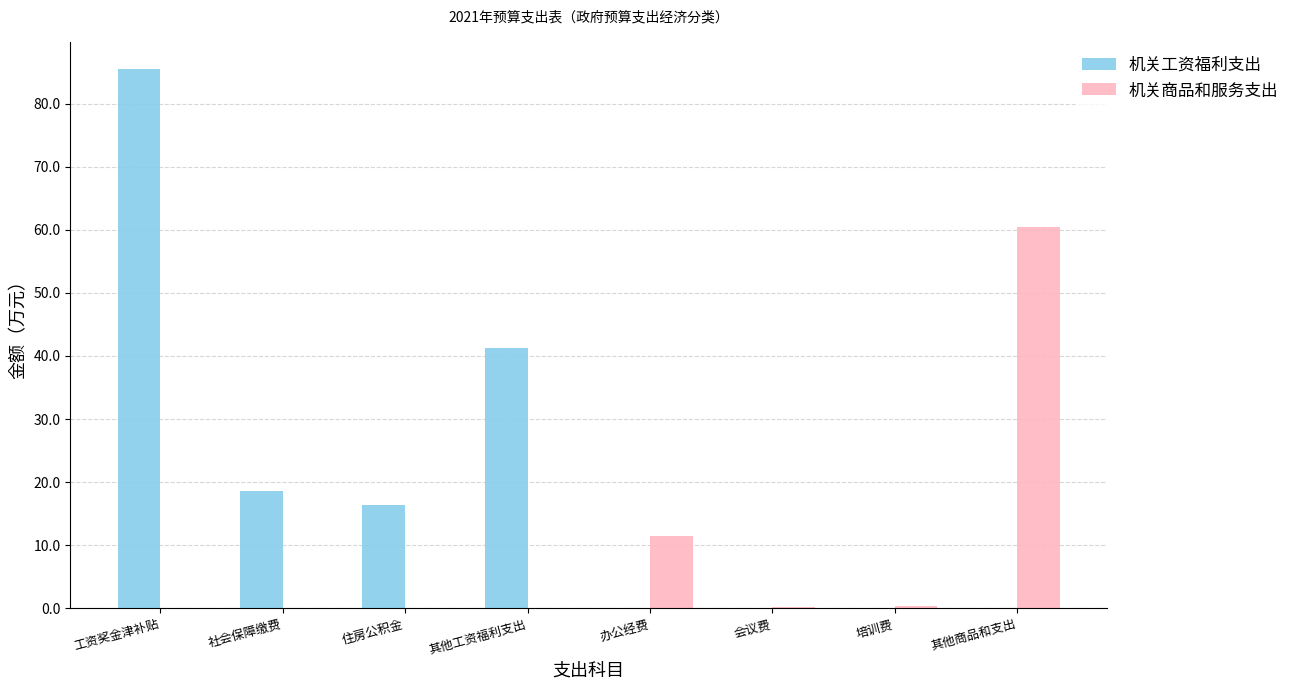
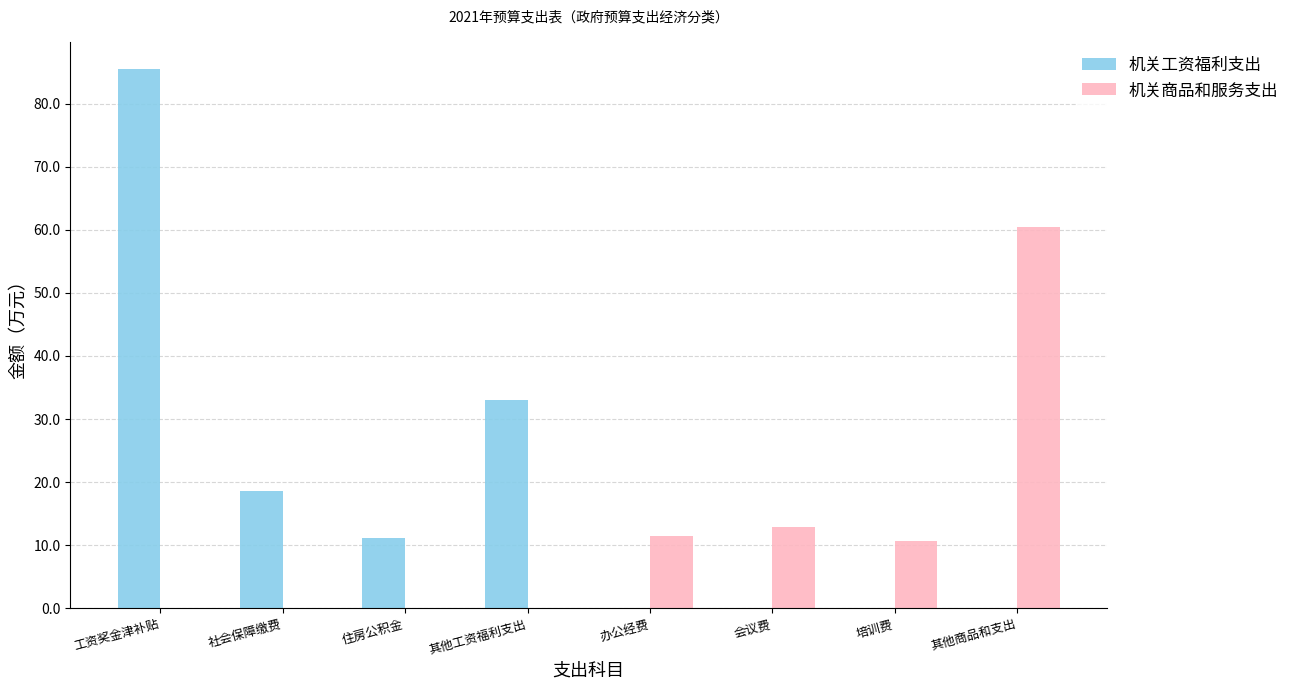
  {
    "机关工资福利支出": {
      "工资奖金津补贴": 86,
      "社会保障缴费": 19,
-     "住房公积金": 16,
-     "其他工资福利支出": 41,
+     "住房公积金": 11,
+     "其他工资福利支出": 33,
      "办公经费": 0,
      "会议费": 0,
      "培训费": 0,
      "其他商品和支出": 0
    },
    "机关商品和服务支出": {
      "工资奖金津补贴": 0,
      "社会保障缴费": 0,
      "住房公积金": 0,
      "其他工资福利支出": 0,
      "办公经费": 12,
-     "会议费": 0,
-     "培训费": 0,
+     "会议费": 13,
+     "培训费": 11,
      "其他商品和支出": 61
    }
  }
